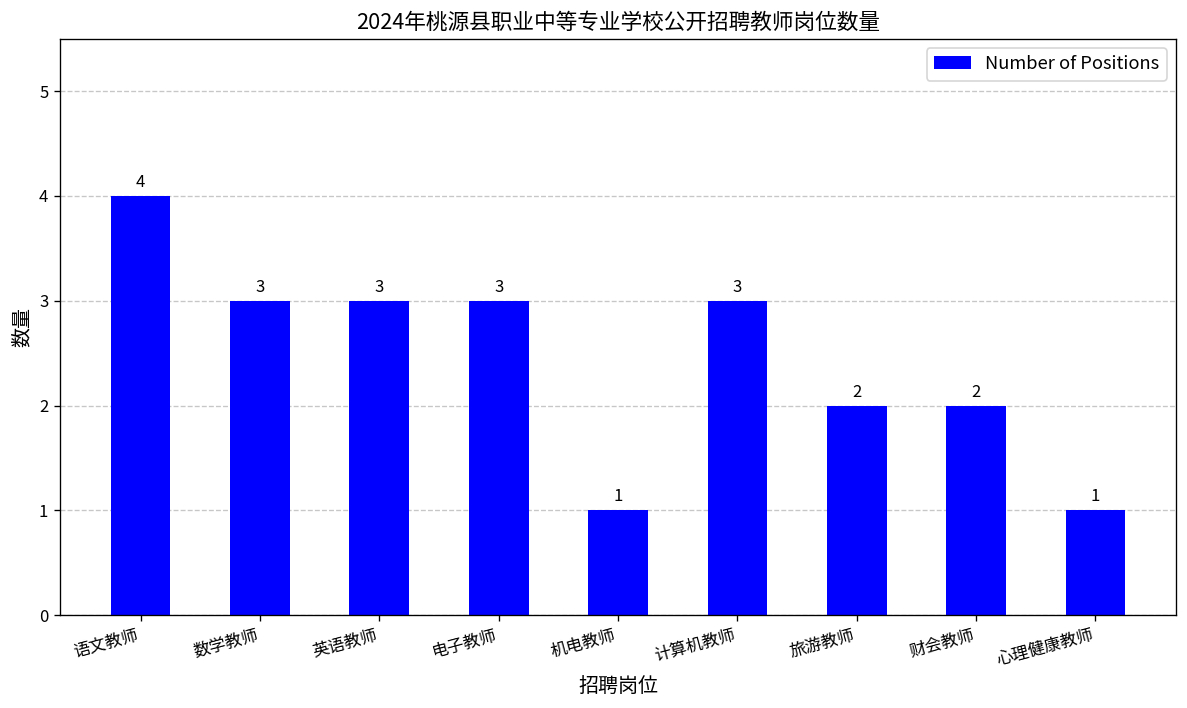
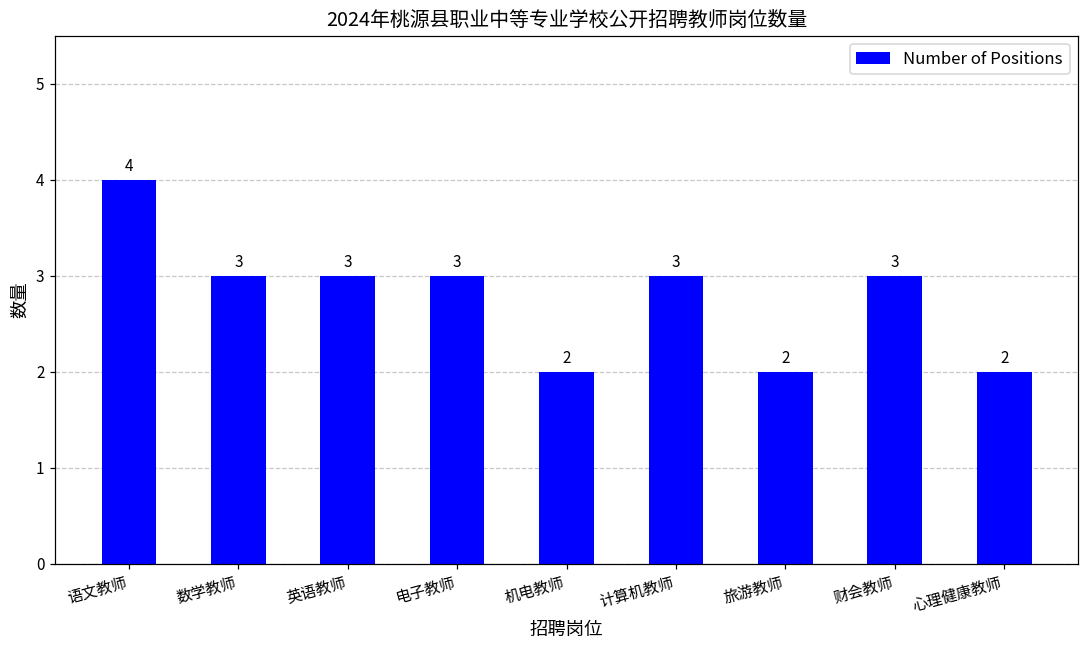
  {
    "语文教师": 4,
    "数学教师": 3,
    "英语教师": 3,
    "电子教师": 3,
-   "机电教师": 1,
+   "机电教师": 2,
    "计算机教师": 3,
    "旅游教师": 2,
-   "财会教师": 2,
-   "心理健康教师": 1
+   "财会教师": 3,
+   "心理健康教师": 2
  }
